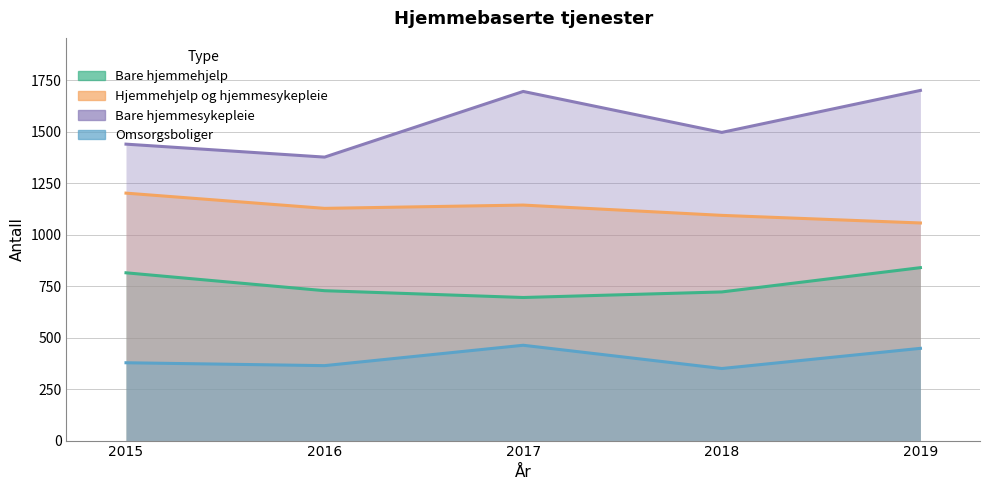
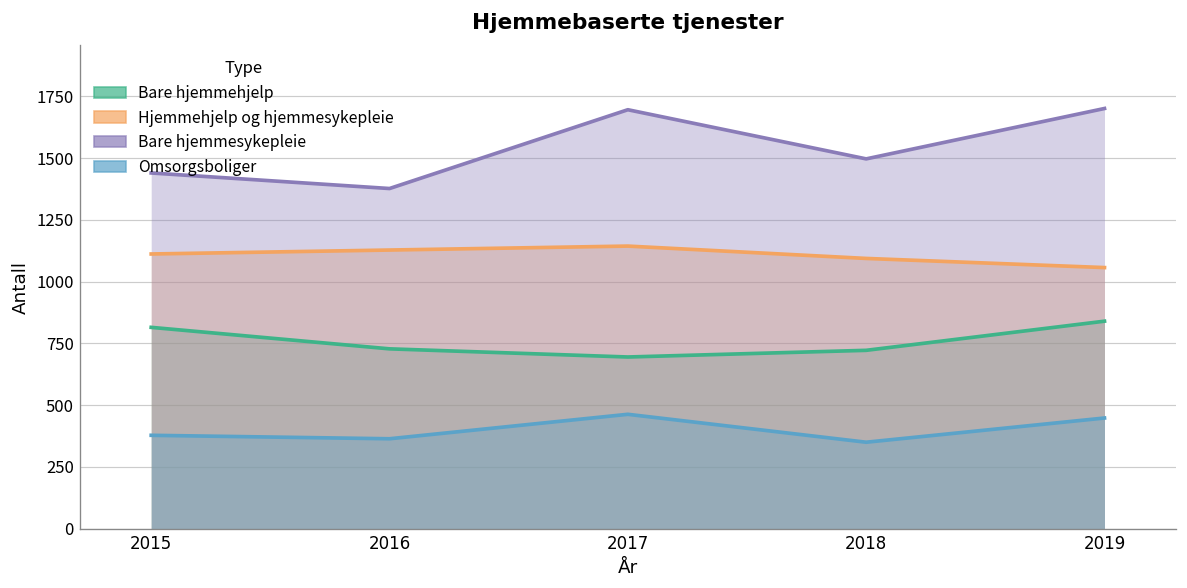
  {
    "Bare hjemmehjelp": {
      "2015": 820,
      "2016": 730,
      "2017": 700,
      "2018": 720,
      "2019": 840
    },
    "Hjemmehjelp og hjemmesykepleie": {
-     "2015": 1200,
+     "2015": 1110,
      "2016": 1130,
      "2017": 1140,
      "2018": 1090,
      "2019": 1060
    },
    "Bare hjemmesykepleie": {
      "2015": 1440,
      "2016": 1380,
      "2017": 1700,
      "2018": 1500,
      "2019": 1700
    },
    "Omsorgsboliger": {
      "2015": 380,
      "2016": 360,
      "2017": 460,
      "2018": 350,
      "2019": 450
    }
  }
